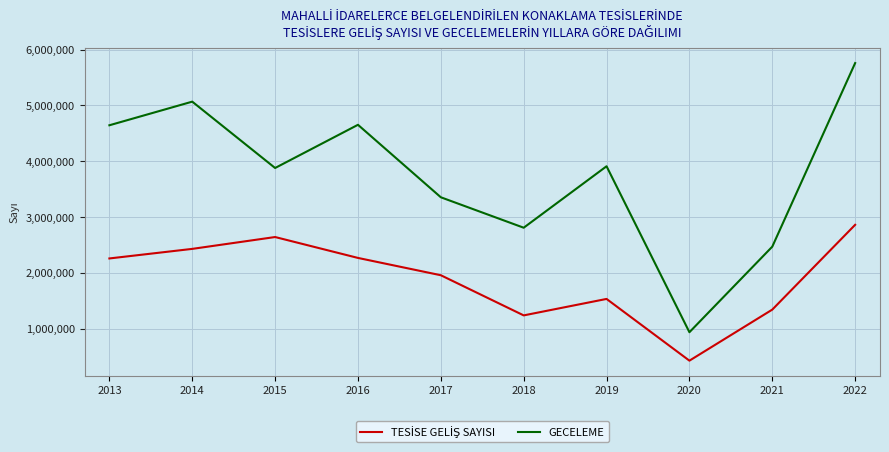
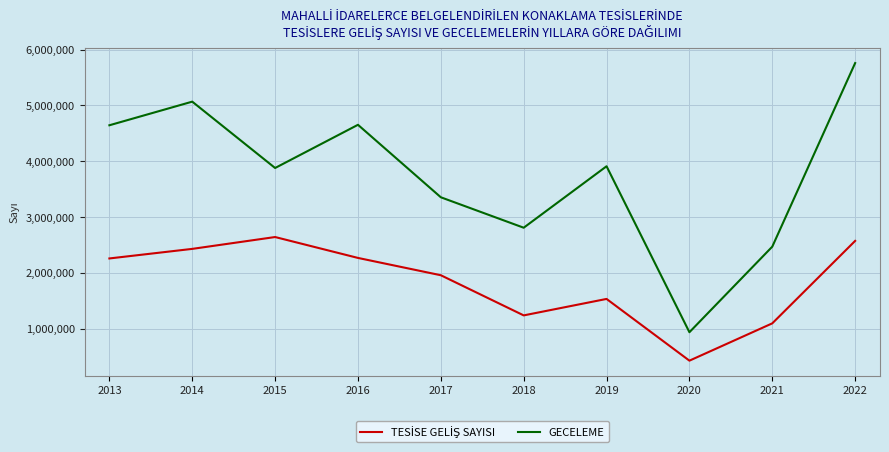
  {
    "TESİSE GELİŞ SAYISI": {
      "2013": "2,300,000",
      "2014": "2,400,000",
      "2015": "2,600,000",
      "2016": "2,300,000",
      "2017": "2,000,000",
      "2018": "1,200,000",
      "2019": "1,500,000",
      "2020": "400,000",
-     "2021": "1,300,000",
-     "2022": "2,900,000"
+     "2021": "1,100,000",
+     "2022": "2,600,000"
    },
    "GECELEME": {
      "2013": "4,600,000",
      "2014": "5,100,000",
      "2015": "3,900,000",
      "2016": "4,700,000",
      "2017": "3,400,000",
      "2018": "2,800,000",
      "2019": "3,900,000",
      "2020": "900,000",
      "2021": "2,500,000",
      "2022": "5,800,000"
    }
  }
